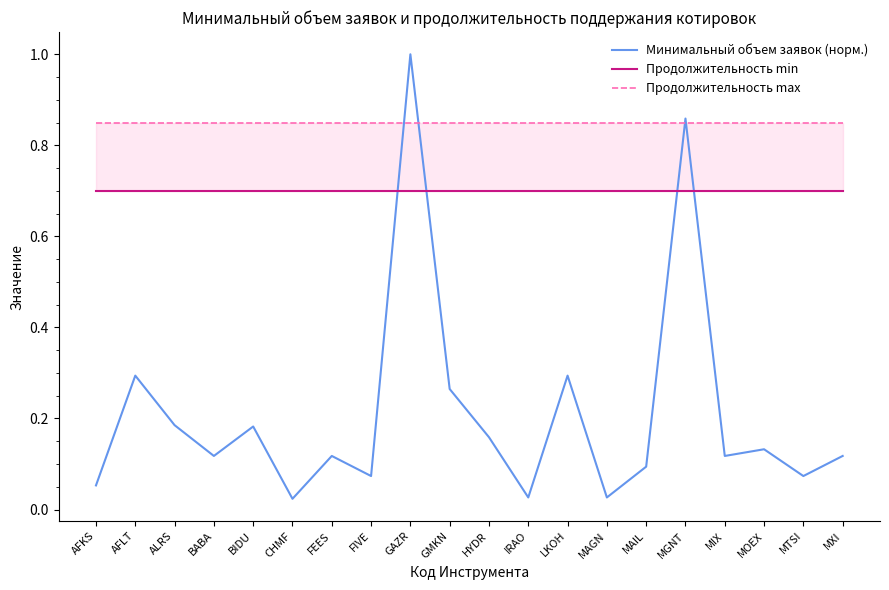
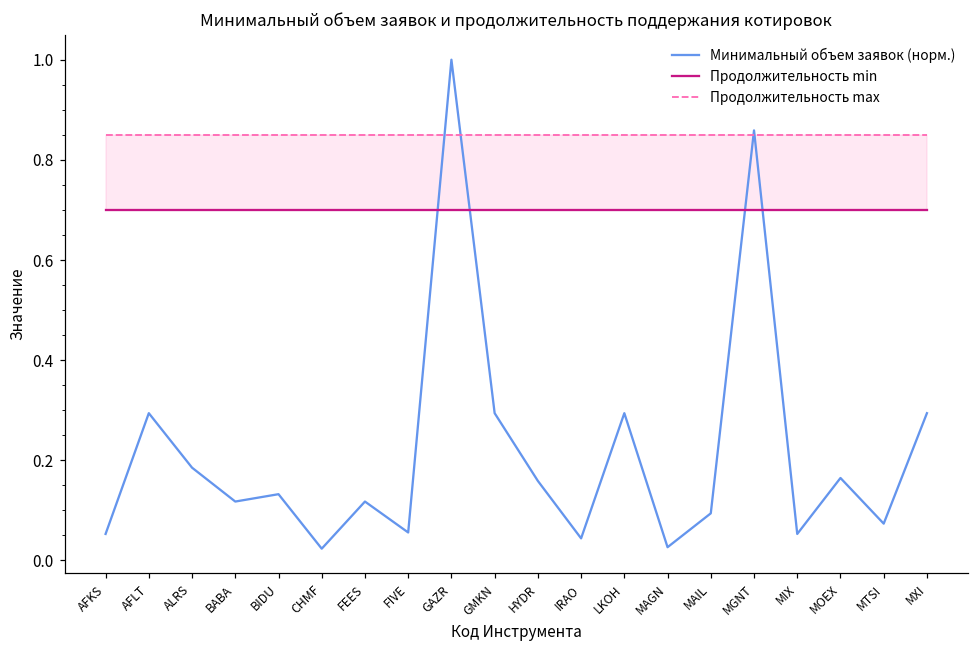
  {
    "Минимальный объем заявок (норм.)": {
      "AFKS": 0.05,
      "AFLT": 0.29,
      "ALRS": 0.19,
      "BABA": 0.12,
-     "BIDU": 0.18,
+     "BIDU": 0.13,
      "CHMF": 0.02,
      "FEES": 0.12,
-     "FIVE": 0.07,
+     "FIVE": 0.06,
      "GAZR": 1.00,
-     "GMKN": 0.26,
+     "GMKN": 0.29,
      "HYDR": 0.16,
-     "IRAO": 0.03,
+     "IRAO": 0.04,
      "LKOH": 0.29,
      "MAGN": 0.03,
      "MAIL": 0.09,
      "MGNT": 0.86,
-     "MIX": 0.12,
-     "MOEX": 0.13,
+     "MIX": 0.05,
+     "MOEX": 0.16,
      "MTSI": 0.07,
-     "MXI": 0.12
+     "MXI": 0.29
    },
    "Продолжительность min": {
      "AFKS": 0.70,
      "AFLT": 0.70,
      "ALRS": 0.70,
      "BABA": 0.70,
      "BIDU": 0.70,
      "CHMF": 0.70,
      "FEES": 0.70,
      "FIVE": 0.70,
      "GAZR": 0.70,
      "GMKN": 0.70,
      "HYDR": 0.70,
      "IRAO": 0.70,
      "LKOH": 0.70,
      "MAGN": 0.70,
      "MAIL": 0.70,
      "MGNT": 0.70,
      "MIX": 0.70,
      "MOEX": 0.70,
      "MTSI": 0.70,
      "MXI": 0.70
    },
    "Продолжительность max": {
      "AFKS": 0.85,
      "AFLT": 0.85,
      "ALRS": 0.85,
      "BABA": 0.85,
      "BIDU": 0.85,
      "CHMF": 0.85,
      "FEES": 0.85,
      "FIVE": 0.85,
      "GAZR": 0.85,
      "GMKN": 0.85,
      "HYDR": 0.85,
      "IRAO": 0.85,
      "LKOH": 0.85,
      "MAGN": 0.85,
      "MAIL": 0.85,
      "MGNT": 0.85,
      "MIX": 0.85,
      "MOEX": 0.85,
      "MTSI": 0.85,
      "MXI": 0.85
    }
  }
